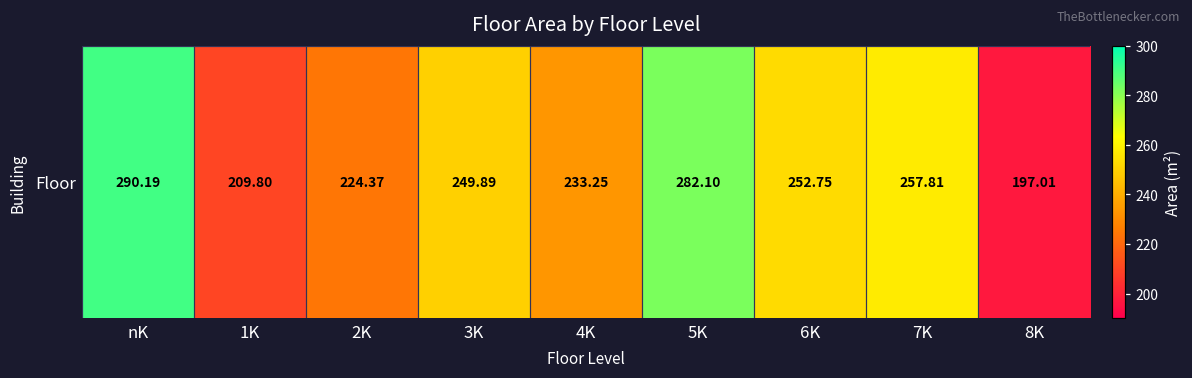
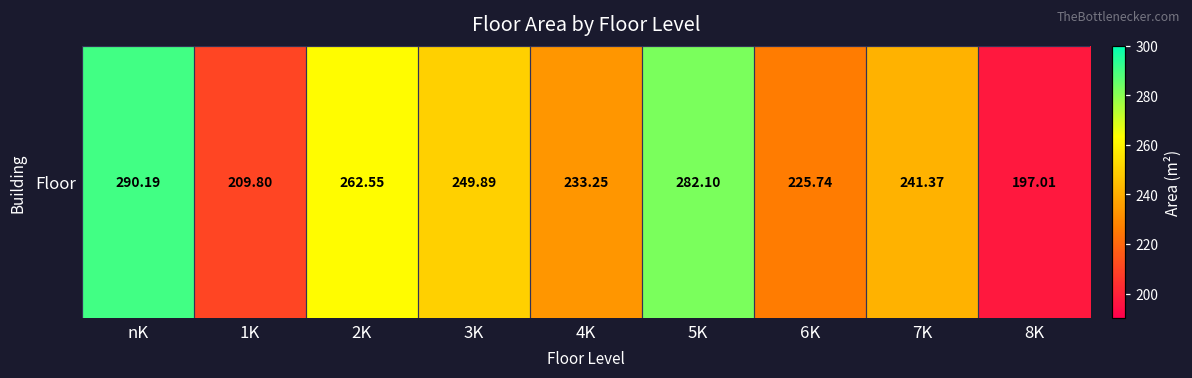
  {
    "Floor": {
      "nK": 290.19,
      "1K": 209.80,
-     "2K": 224.37,
+     "2K": 262.55,
      "3K": 249.89,
      "4K": 233.25,
      "5K": 282.10,
-     "6K": 252.75,
-     "7K": 257.81,
+     "6K": 225.74,
+     "7K": 241.37,
      "8K": 197.01
    }
  }
